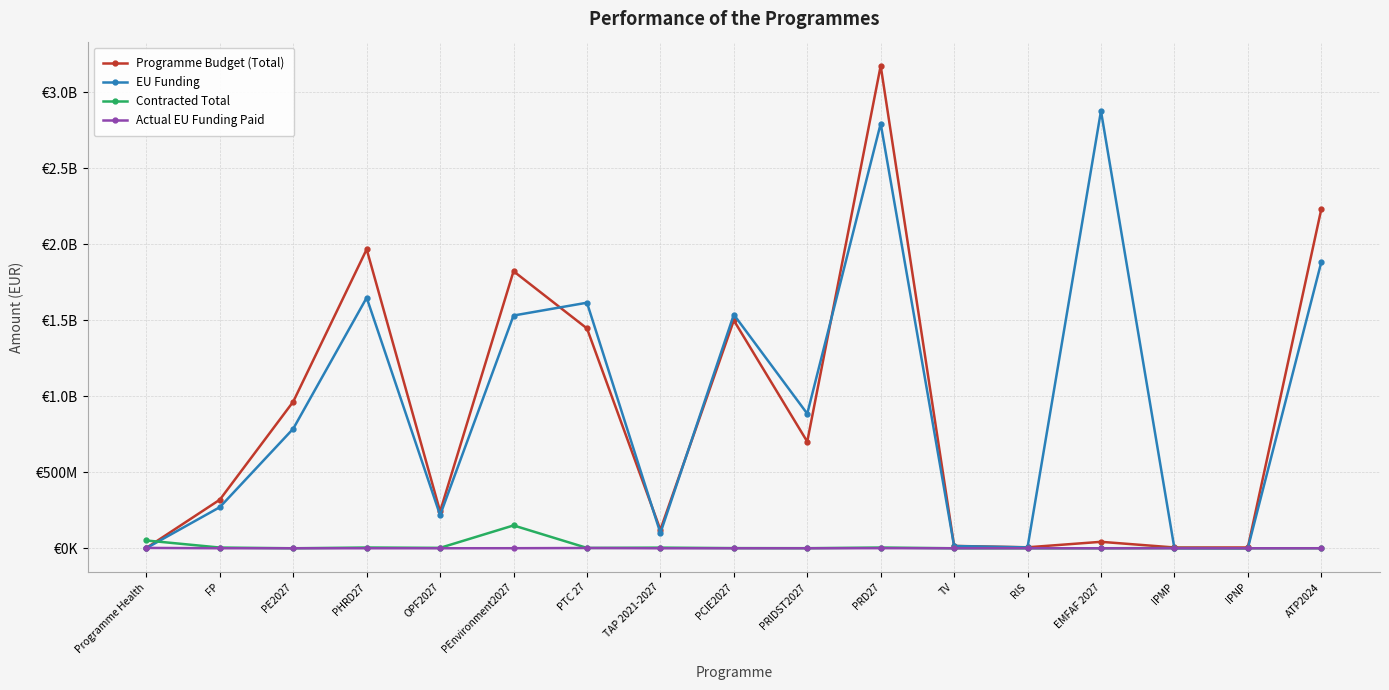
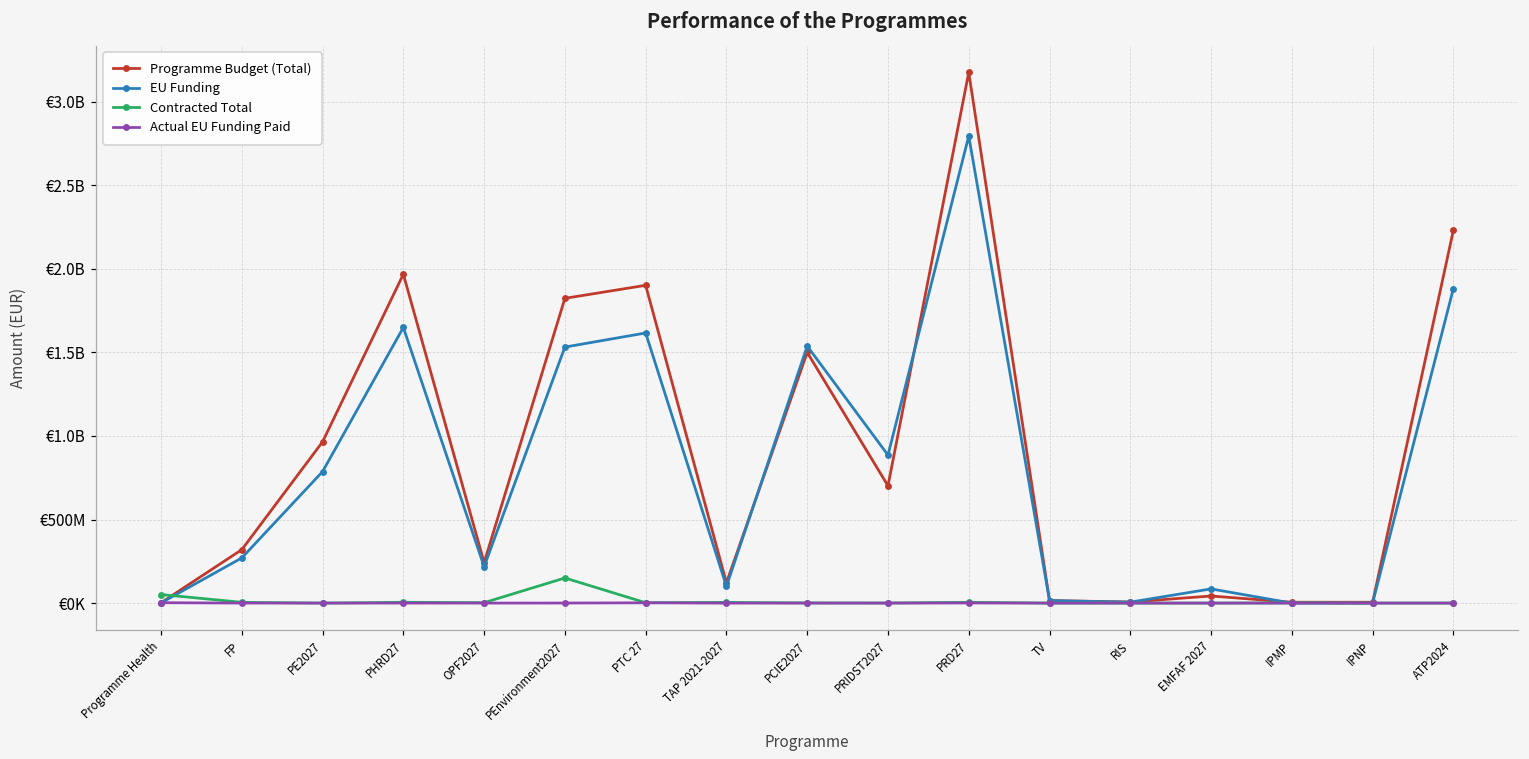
  {
    "Programme Budget (Total)": {
      "FP": "€320000000",
      "PE2027": "€960000000",
      "PHRD27": "€1970000000",
      "OPF2027": "€240000000",
      "PEnvironment2027": "€1820000000",
-     "PTC 27": "€1450000000",
+     "PTC 27": "€1900000000",
      "TAP 2021-2027": "€120000000",
      "PCIE2027": "€1500000000",
      "PRIDST2027": "€700000000",
      "PRD27": "€3180000000",
      "EMFAF 2027": "€40000000",
      "ATP2024": "€2230000000"
    },
    "EU Funding": {
      "FP": "€270000000",
      "PE2027": "€790000000",
      "PHRD27": "€1650000000",
      "OPF2027": "€220000000",
      "PEnvironment2027": "€1530000000",
      "PTC 27": "€1620000000",
      "TAP 2021-2027": "€100000000",
      "PCIE2027": "€1540000000",
      "PRIDST2027": "€890000000",
      "PRD27": "€2790000000",
-     "EMFAF 2027": "€2880000000",
+     "EMFAF 2027": "€80000000",
      "ATP2024": "€1880000000"
    },
    "Contracted Total": {
      "Programme Health": "€50000000",
      "PEnvironment2027": "€150000000"
    },
    "Actual EU Funding Paid": {
      "PEnvironment2027": "€0"
    }
  }
